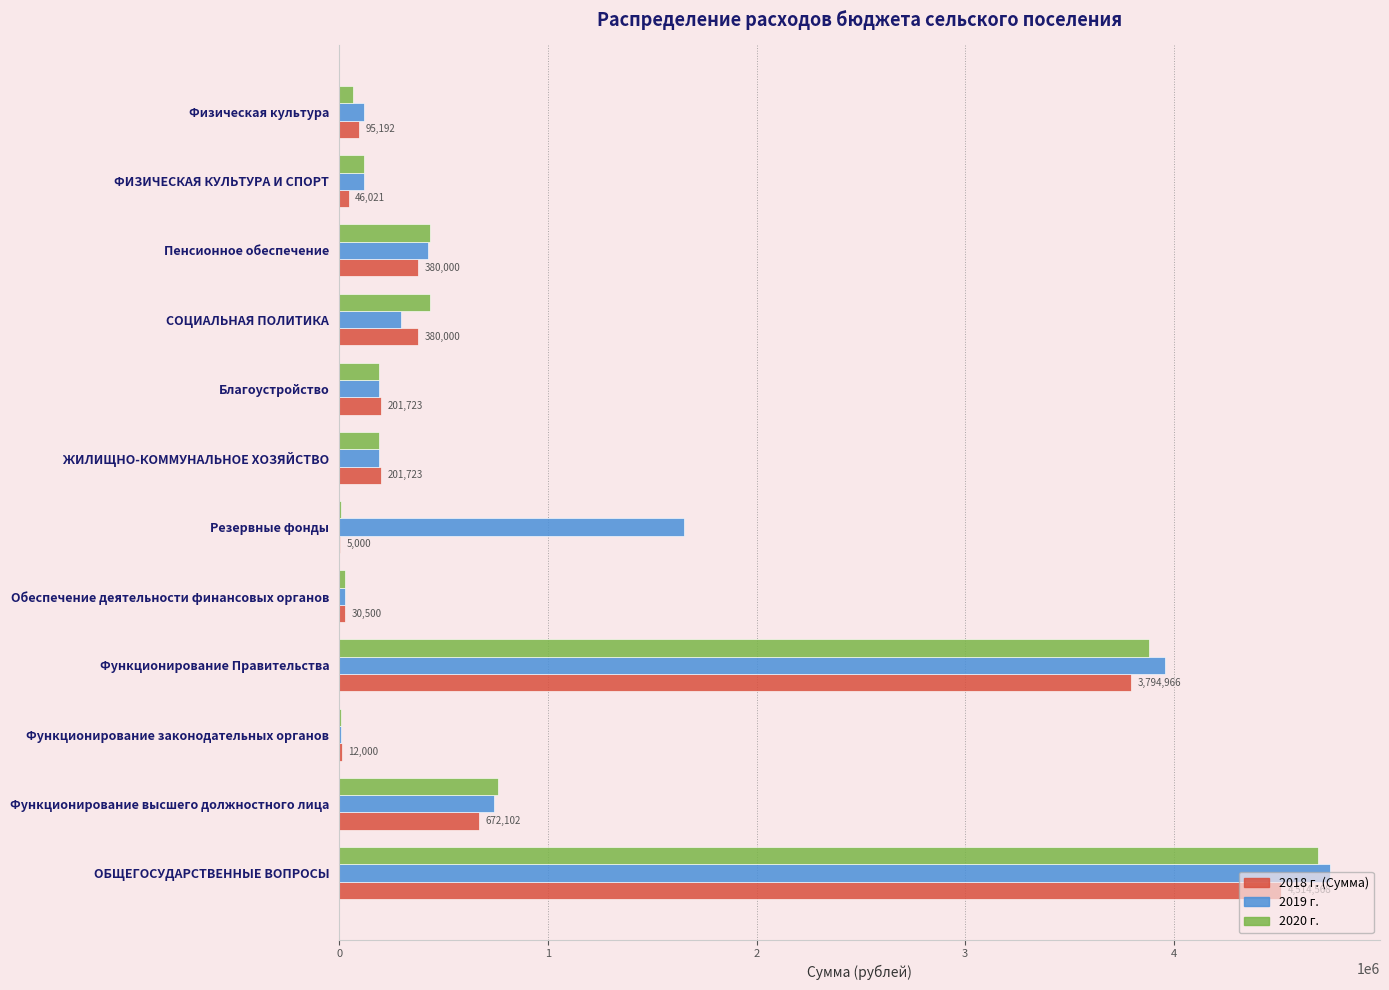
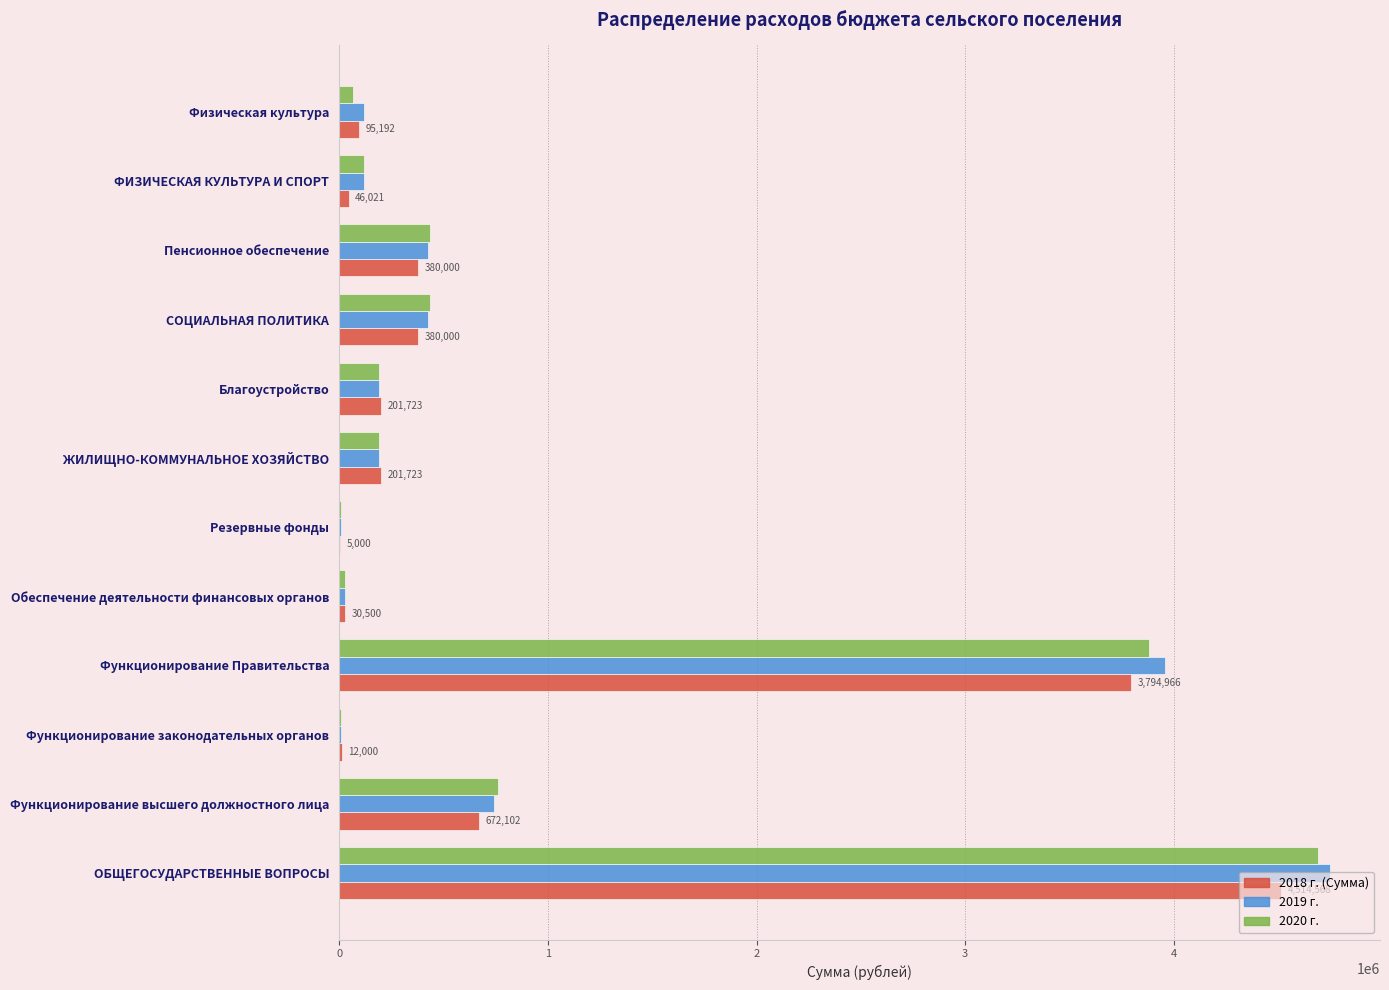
  {
    "2018 г. (Сумма)": {
      "Физическая культура": "95,192",
      "ФИЗИЧЕСКАЯ КУЛЬТУРА И СПОРТ": "46,021",
      "Пенсионное обеспечение": "380,000",
      "СОЦИАЛЬНАЯ ПОЛИТИКА": "380,000",
      "Благоустройство": "201,723",
      "ЖИЛИЩНО-КОММУНАЛЬНОЕ ХОЗЯЙСТВО": "201,723",
      "Резервные фонды": "5,000",
      "Обеспечение деятельности финансовых органов": "30,500",
      "Функционирование Правительства": "3,794,966",
      "Функционирование законодательных органов": "12,000",
      "Функционирование высшего должностного лица": "672,102"
    },
    "2019 г.": {
      "Физическая культура": "120000",
      "ФИЗИЧЕСКАЯ КУЛЬТУРА И СПОРТ": "120000",
      "Пенсионное обеспечение": "420000",
-     "СОЦИАЛЬНАЯ ПОЛИТИКА": "290000",
+     "СОЦИАЛЬНАЯ ПОЛИТИКА": "420000",
      "Благоустройство": "190000",
      "ЖИЛИЩНО-КОММУНАЛЬНОЕ ХОЗЯЙСТВО": "190000",
-     "Резервные фонды": "1650000",
+     "Резервные фонды": "10000",
      "Функционирование Правительства": "3960000",
      "Функционирование высшего должностного лица": "740000"
    },
    "2020 г.": {
      "Физическая культура": "70000",
      "ФИЗИЧЕСКАЯ КУЛЬТУРА И СПОРТ": "120000",
      "Пенсионное обеспечение": "440000",
      "СОЦИАЛЬНАЯ ПОЛИТИКА": "440000",
      "Благоустройство": "190000",
      "ЖИЛИЩНО-КОММУНАЛЬНОЕ ХОЗЯЙСТВО": "190000",
      "Обеспечение деятельности финансовых органов": "30000",
      "Функционирование Правительства": "3880000",
      "Функционирование высшего должностного лица": "760000",
      "ОБЩЕГОСУДАРСТВЕННЫЕ ВОПРОСЫ": "4690000"
    }
  }
